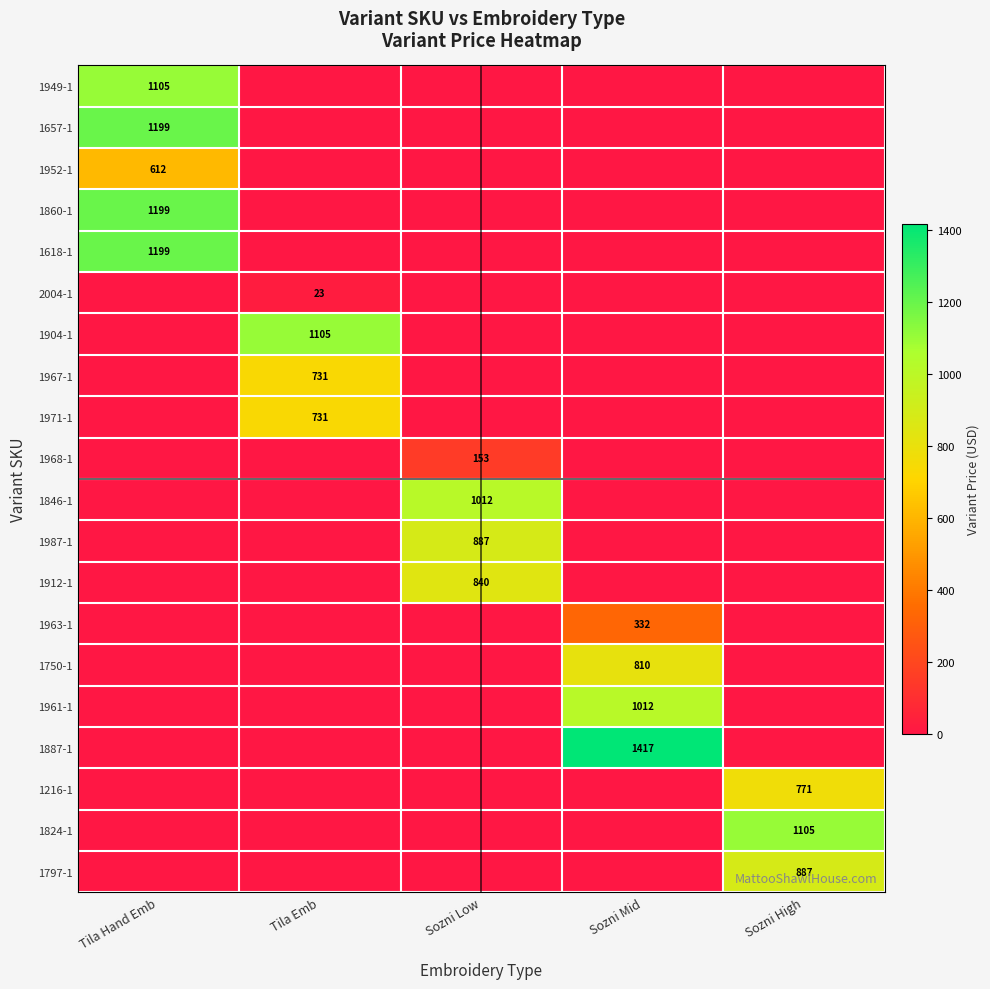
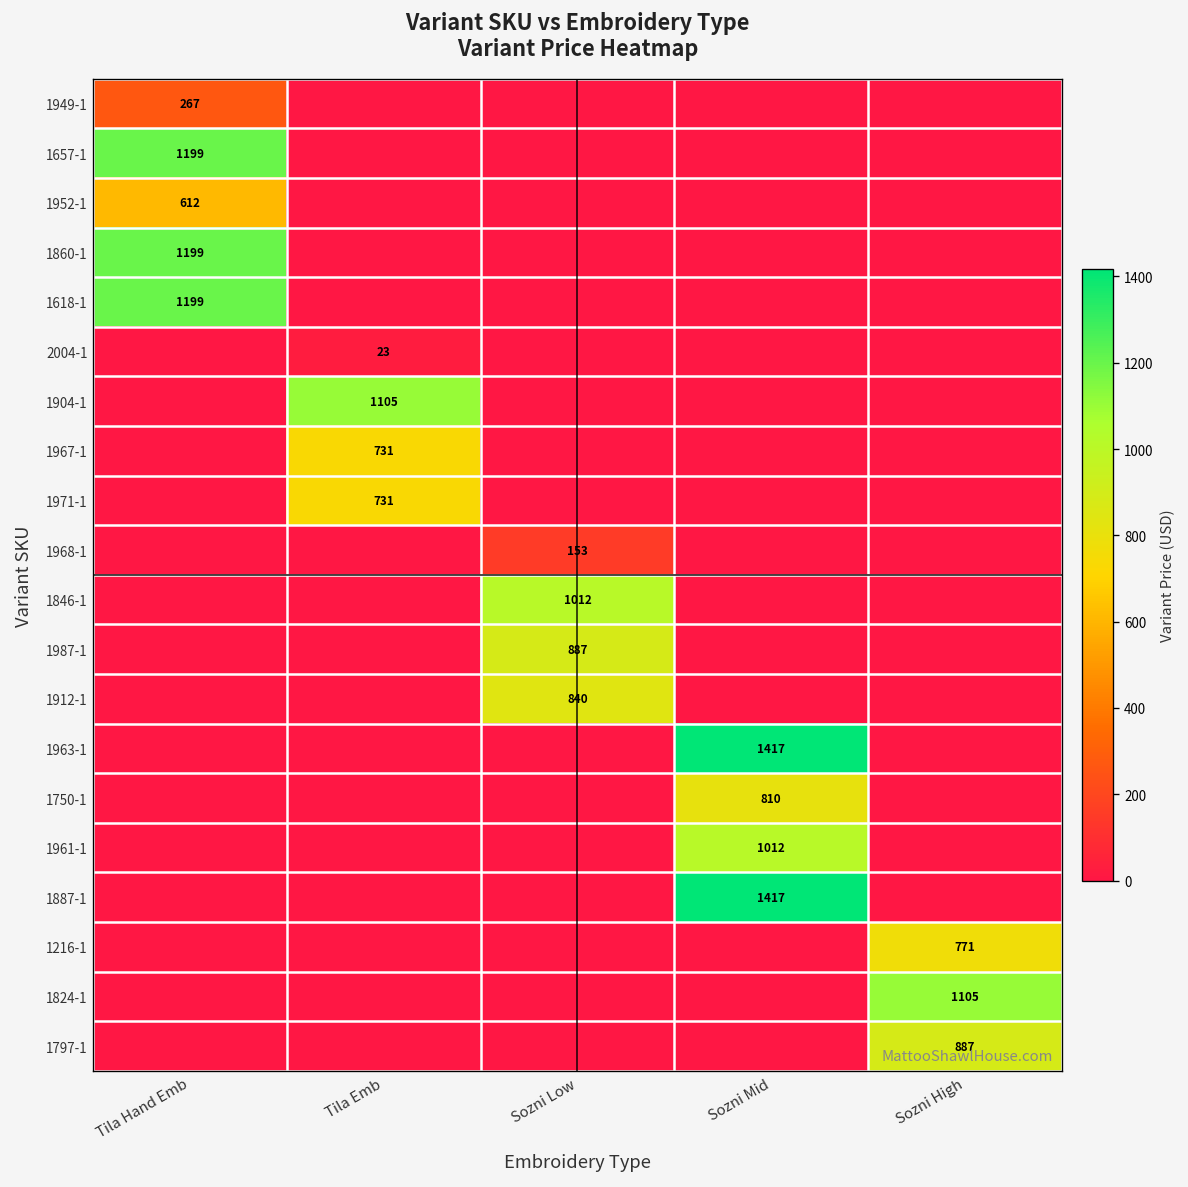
  {
    "1949-1": {
-     "Tila Hand Emb": 1105
+     "Tila Hand Emb": 267
    },
    "1657-1": {
      "Tila Hand Emb": 1199
    },
    "1952-1": {
      "Tila Hand Emb": 612
    },
    "1860-1": {
      "Tila Hand Emb": 1199
    },
    "1618-1": {
      "Tila Hand Emb": 1199
    },
    "2004-1": {
      "Tila Emb": 23
    },
    "1904-1": {
      "Tila Emb": 1105
    },
    "1967-1": {
      "Tila Emb": 731
    },
    "1971-1": {
      "Tila Emb": 731
    },
    "1968-1": {
      "Sozni Low": 153
    },
    "1846-1": {
      "Sozni Low": 1012
    },
    "1987-1": {
      "Sozni Low": 887
    },
    "1912-1": {
      "Sozni Low": 840
    },
    "1963-1": {
-     "Sozni Mid": 332
+     "Sozni Mid": 1417
    },
    "1750-1": {
      "Sozni Mid": 810
    },
    "1961-1": {
      "Sozni Mid": 1012
    },
    "1887-1": {
      "Sozni Mid": 1417
    },
    "1216-1": {
      "Sozni High": 771
    },
    "1824-1": {
      "Sozni High": 1105
    }
  }
